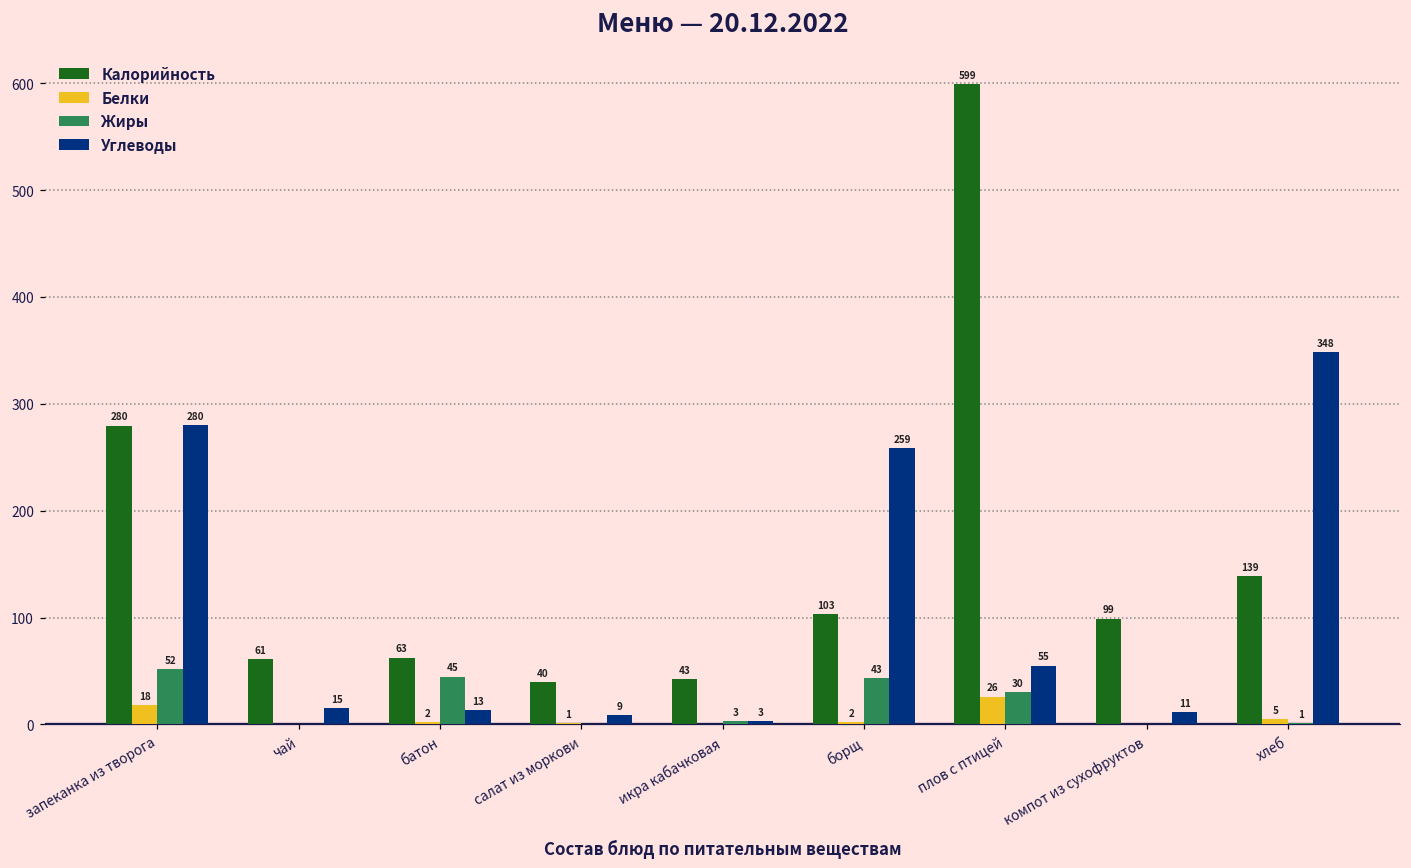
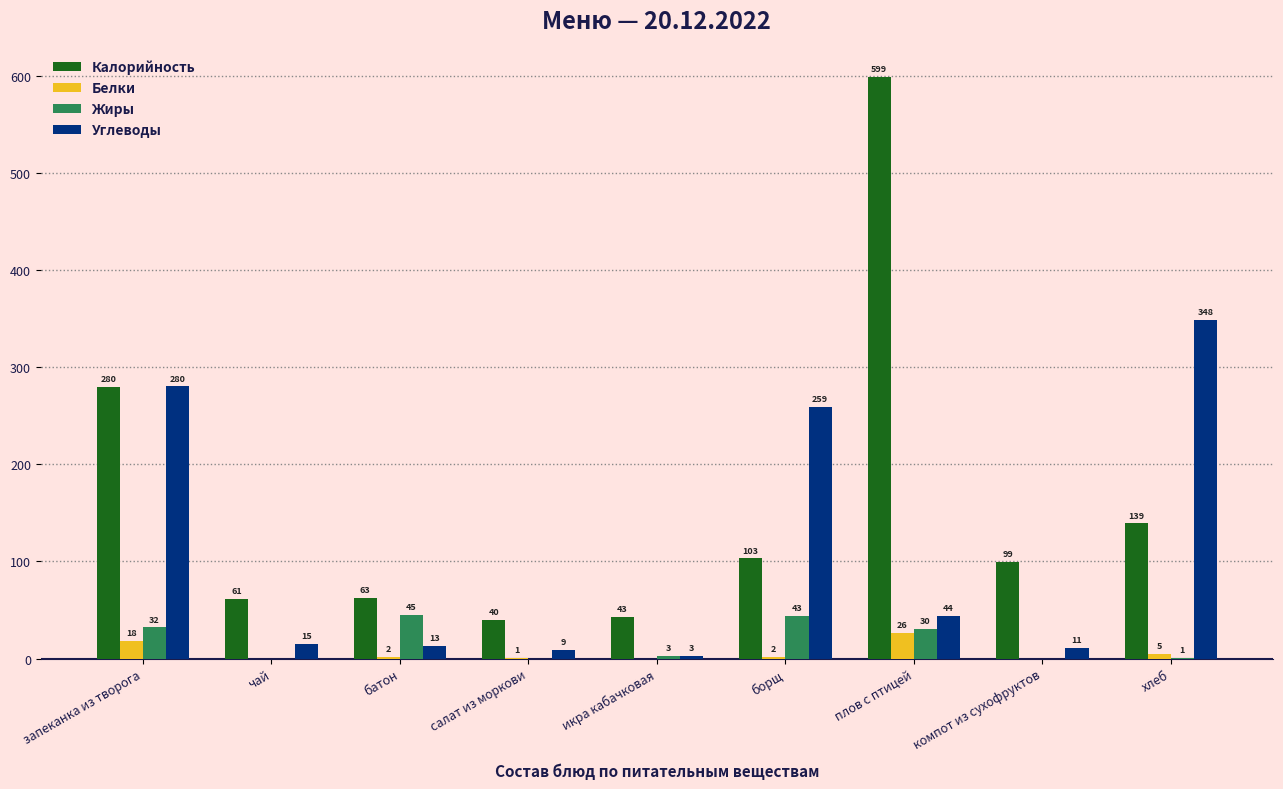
  {
    "Калорийность": {
      "запеканка из творога": 280,
      "чай": 61,
      "батон": 63,
      "салат из моркови": 40,
      "икра кабачковая": 43,
      "борщ": 103,
      "плов с птицей": 599,
      "компот из сухофруктов": 99,
      "хлеб": 139
    },
    "Белки": {
      "запеканка из творога": 18,
      "батон": 2,
      "салат из моркови": 1,
      "борщ": 2,
      "плов с птицей": 26,
      "хлеб": 5
    },
    "Жиры": {
-     "запеканка из творога": 52,
+     "запеканка из творога": 32,
      "батон": 45,
      "икра кабачковая": 3,
      "борщ": 43,
      "плов с птицей": 30,
      "хлеб": 1
    },
    "Углеводы": {
      "запеканка из творога": 280,
      "чай": 15,
      "батон": 13,
      "салат из моркови": 9,
      "икра кабачковая": 3,
      "борщ": 259,
-     "плов с птицей": 55,
+     "плов с птицей": 44,
      "компот из сухофруктов": 11,
      "хлеб": 348
    }
  }
